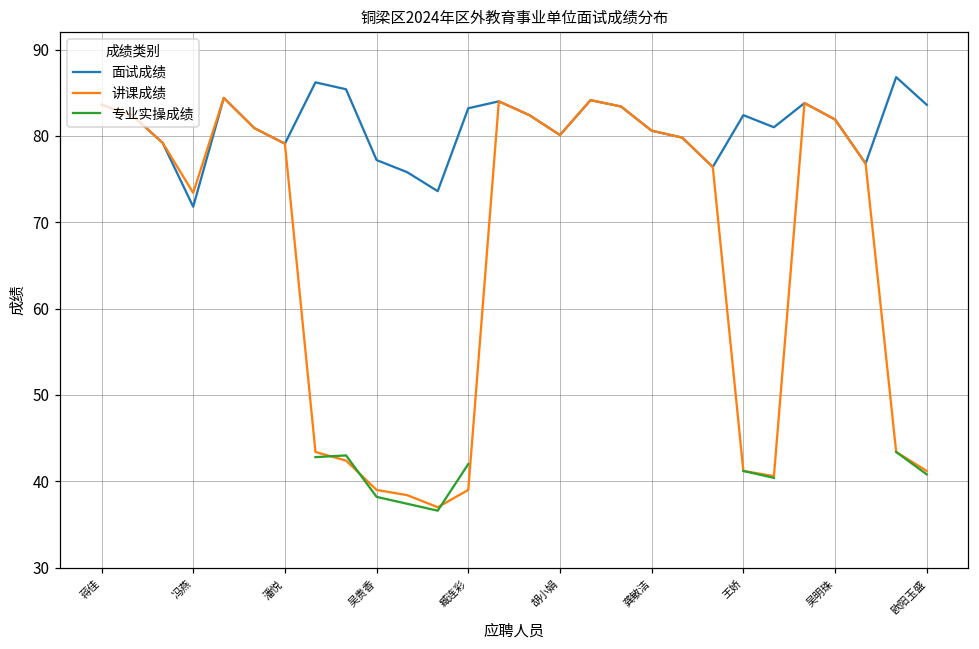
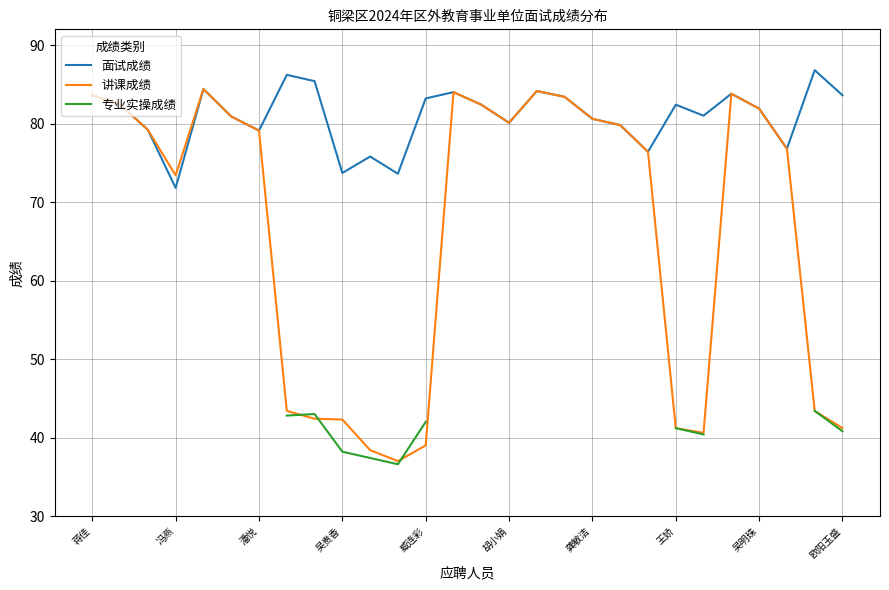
  {
    "面试成绩": {
      "冯燕": 72,
-     "吴贵香": 77,
+     "吴贵香": 74,
      "臧连彩": 83,
      "王娇": 82,
      "欧阳玉盛": 84
    },
    "讲课成绩": {
      "冯燕": 73,
-     "吴贵香": 39,
+     "吴贵香": 42,
      "臧连彩": 39,
      "欧阳玉盛": 41
    },
    "专业实操成绩": {
      "吴贵香": 38,
      "臧连彩": 42,
      "欧阳玉盛": 41
    }
  }
